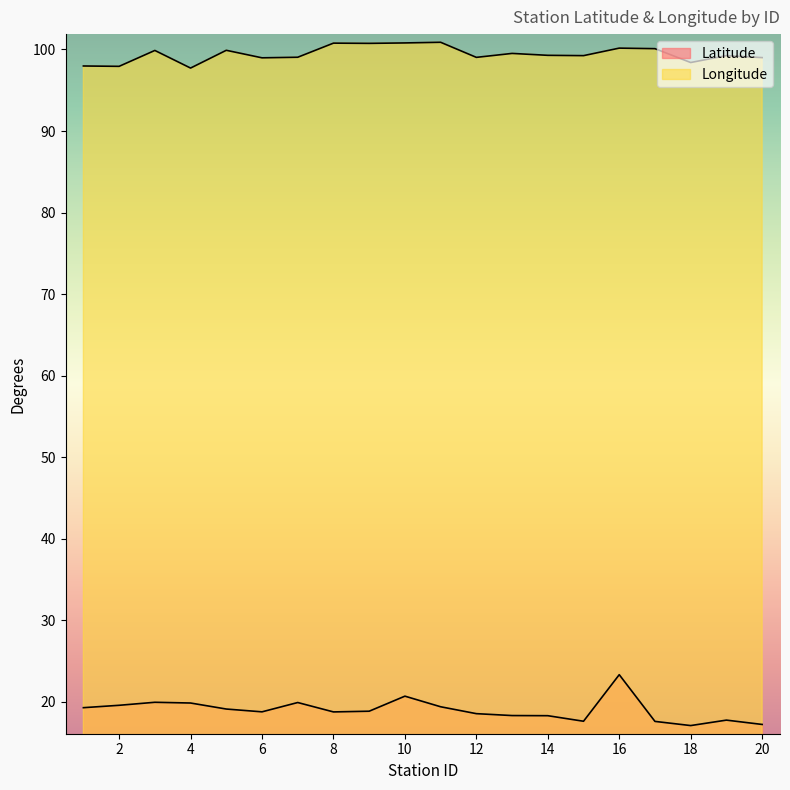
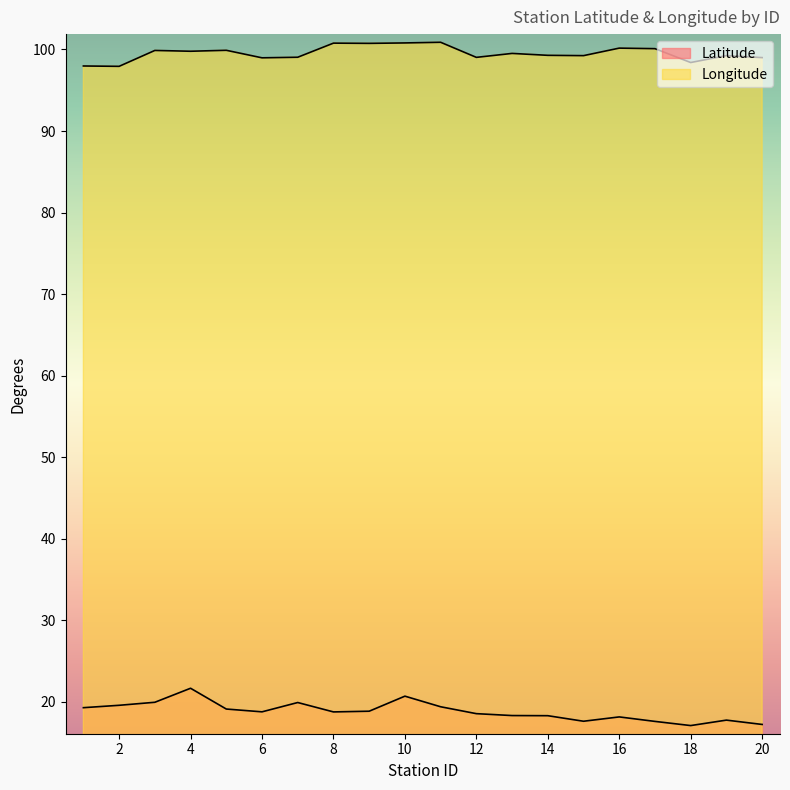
  {
    "Latitude": {
      "2": 20,
-     "4": 20,
+     "4": 22,
      "6": 19,
      "8": 19,
      "10": 21,
      "12": 19,
      "14": 18,
-     "16": 23,
+     "16": 18,
      "18": 17,
      "20": 17
    },
    "Longitude": {
      "2": 98,
-     "4": 98,
+     "4": 100,
      "6": 99,
      "8": 101,
      "10": 101,
      "12": 99,
      "14": 99,
      "16": 100
    }
  }
